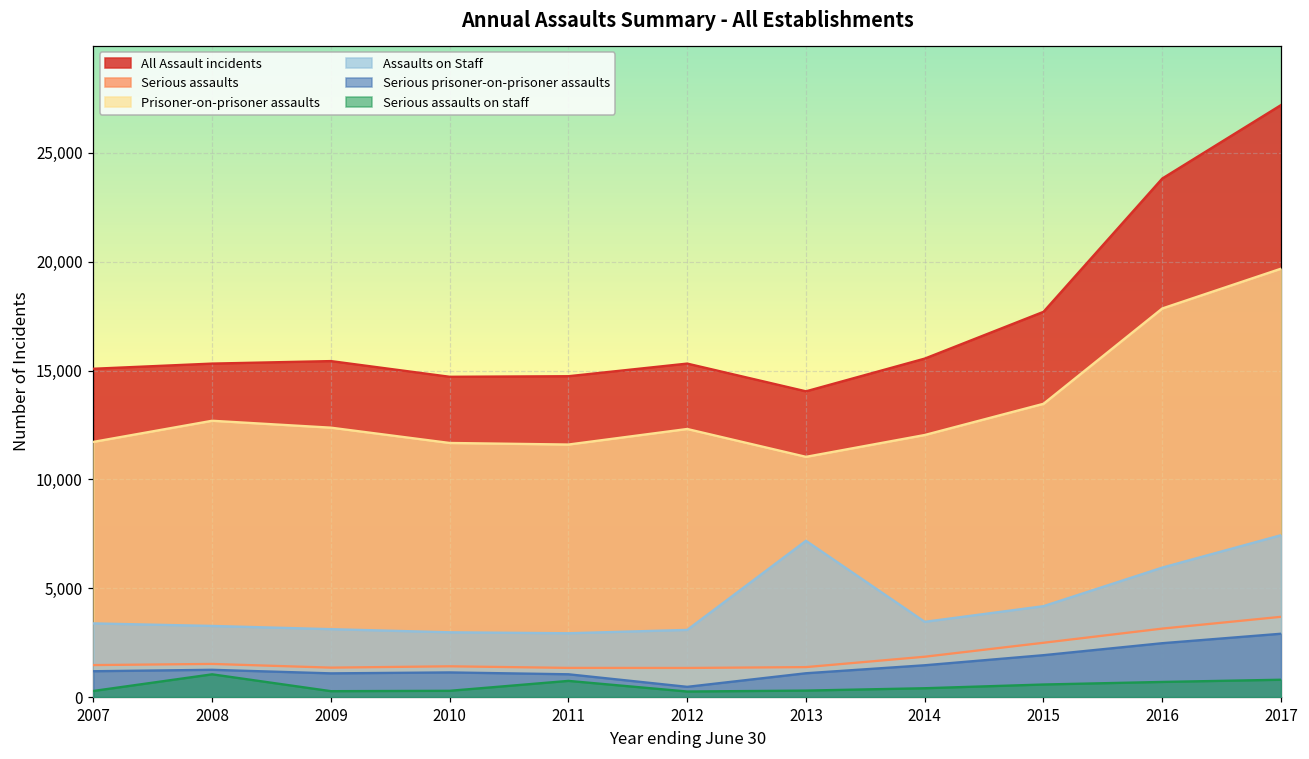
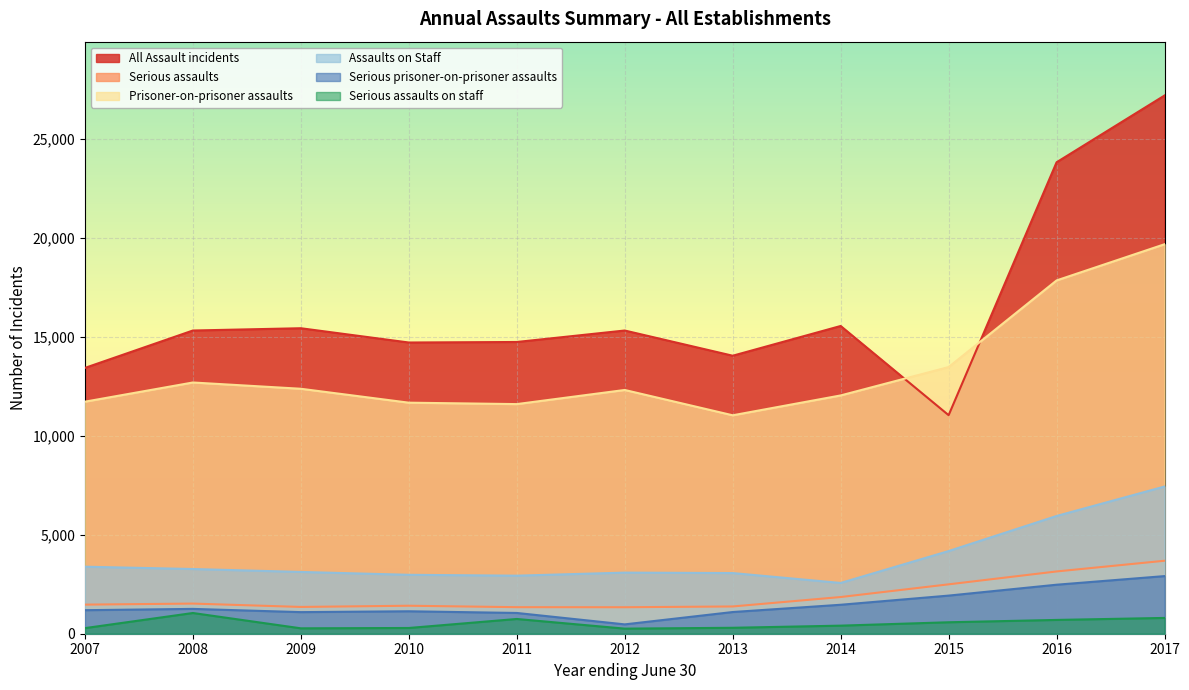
  {
    "All Assault incidents": {
-     "2007": "15,100",
+     "2007": "13,400",
      "2008": "15,300",
      "2009": "15,400",
      "2010": "14,700",
      "2011": "14,700",
      "2012": "15,300",
      "2013": "14,000",
      "2014": "15,500",
-     "2015": "17,700",
+     "2015": "11,000",
      "2016": "23,800",
      "2017": "27,200"
    },
    "Serious assaults": {
      "2007": "1,500",
      "2008": "1,500",
      "2009": "1,400",
      "2010": "1,400",
      "2011": "1,300",
      "2012": "1,300",
      "2013": "1,400",
      "2014": "1,900",
      "2015": "2,500",
      "2016": "3,100",
      "2017": "3,700"
    },
    "Prisoner-on-prisoner assaults": {
      "2007": "11,700",
      "2008": "12,700",
      "2009": "12,400",
      "2010": "11,700",
      "2011": "11,600",
      "2012": "12,300",
      "2013": "11,000",
      "2014": "12,000",
      "2015": "13,500",
      "2016": "17,900",
      "2017": "19,700"
    },
    "Assaults on Staff": {
      "2007": "3,400",
      "2008": "3,300",
      "2009": "3,100",
      "2010": "3,000",
      "2011": "2,900",
      "2012": "3,100",
-     "2013": "7,200",
-     "2014": "3,500",
+     "2013": "3,100",
+     "2014": "2,600",
      "2015": "4,200",
      "2016": "5,900",
      "2017": "7,400"
    },
    "Serious prisoner-on-prisoner assaults": {
      "2007": "1,200",
      "2008": "1,300",
      "2009": "1,100",
      "2010": "1,100",
      "2011": "1,000",
      "2012": "500",
      "2013": "1,100",
      "2014": "1,500",
      "2015": "1,900",
      "2016": "2,500",
      "2017": "2,900"
    },
    "Serious assaults on staff": {
      "2007": "300",
      "2008": "1,000",
      "2009": "300",
      "2010": "300",
      "2011": "700",
      "2012": "300",
      "2013": "300",
      "2014": "400",
      "2015": "600",
      "2016": "700",
      "2017": "800"
    }
  }
